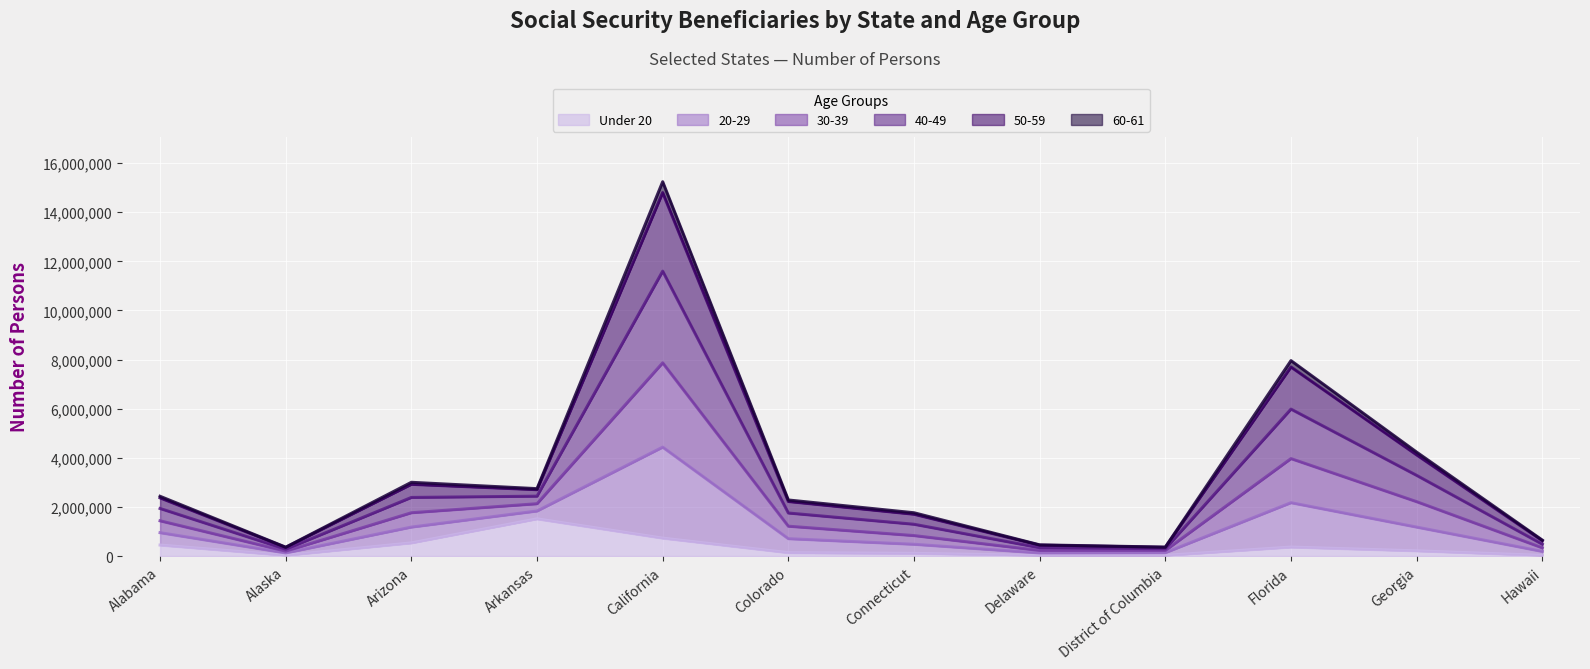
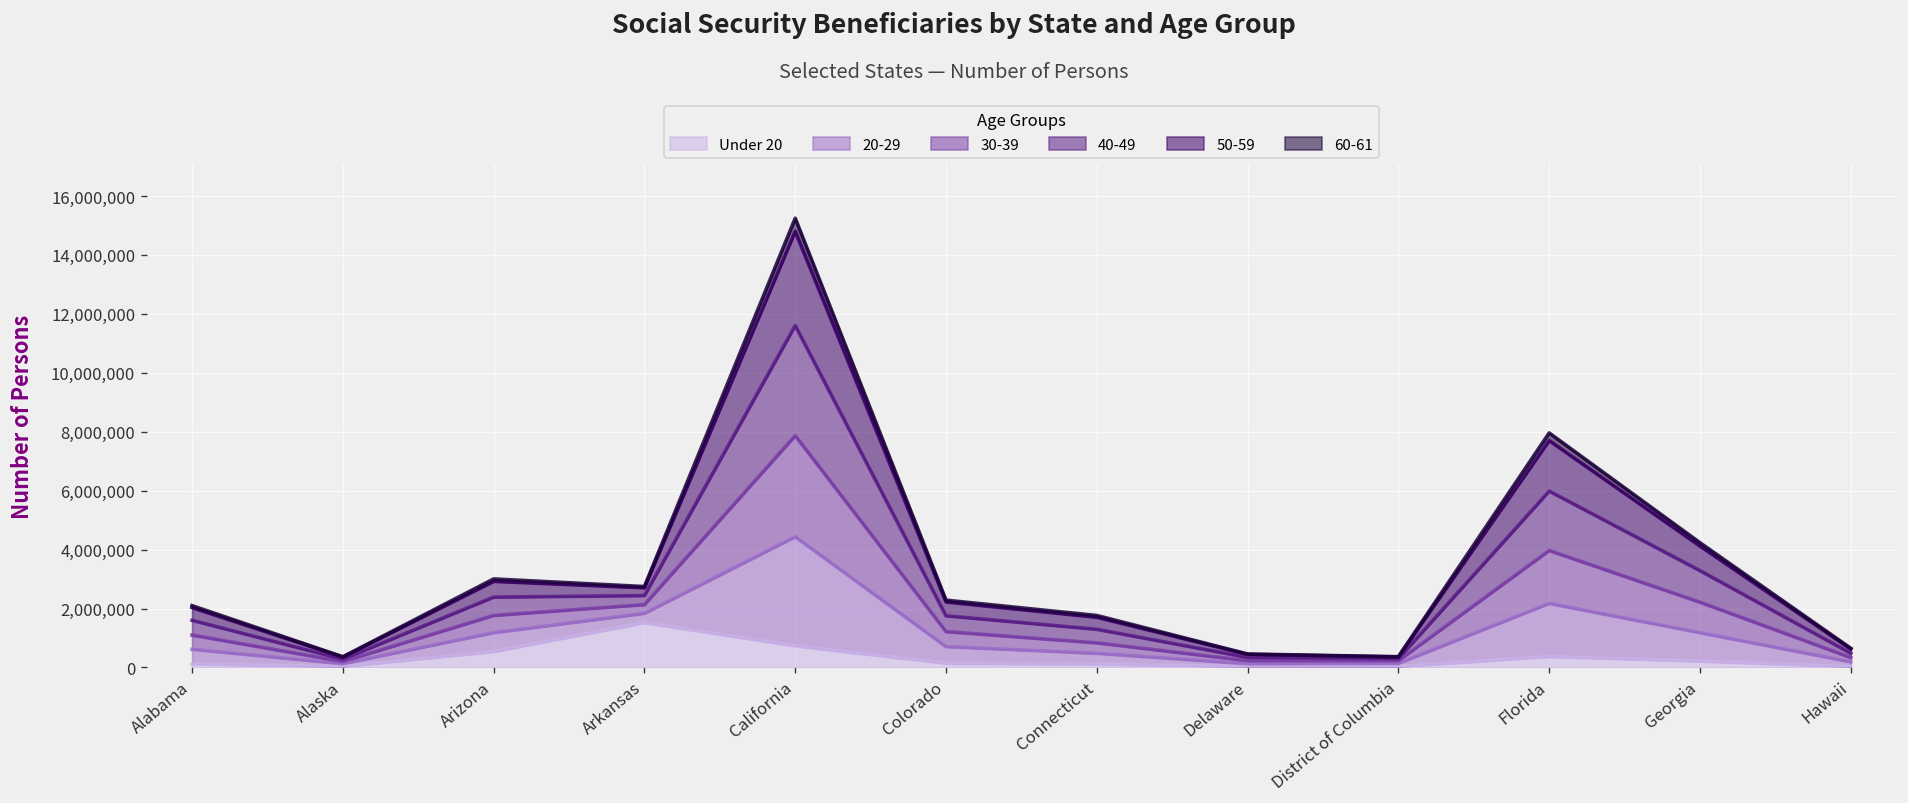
  {
    "Under 20": {
-     "Alabama": "400,000",
+     "Alabama": "100,000",
      "Arizona": "500,000",
      "Arkansas": "1,500,000",
      "California": "700,000",
      "Colorado": "100,000",
      "Connecticut": "100,000",
      "District of Columbia": "0",
      "Florida": "400,000",
      "Georgia": "200,000",
      "Hawaii": "0"
    }
  }
